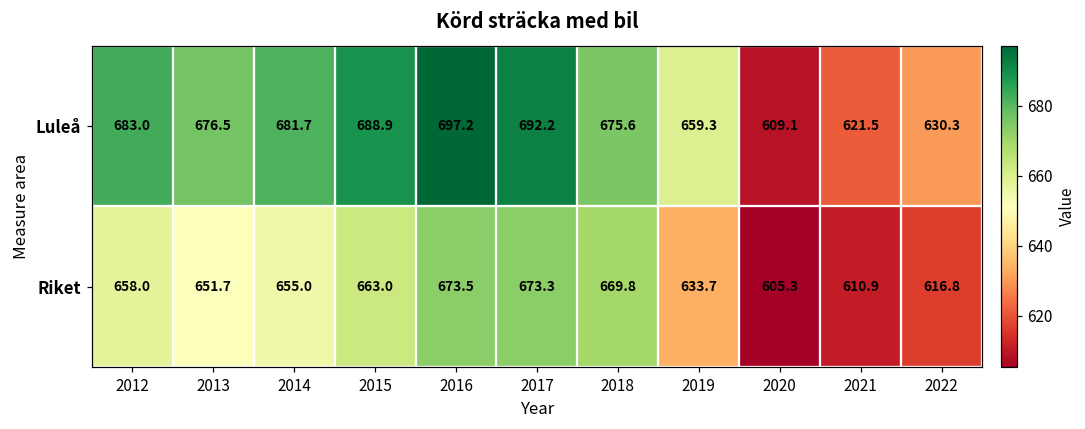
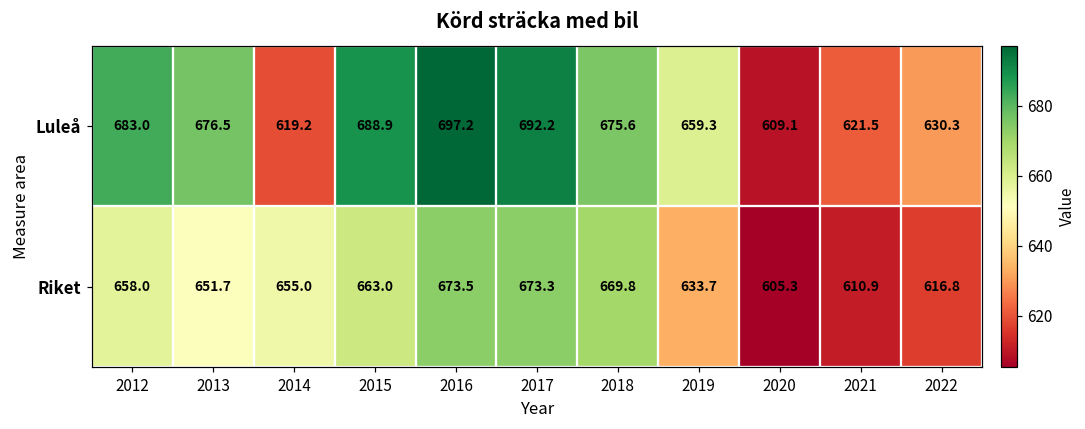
  {
    "Luleå": {
      "2012": 683.0,
      "2013": 676.5,
-     "2014": 681.7,
+     "2014": 619.2,
      "2015": 688.9,
      "2016": 697.2,
      "2017": 692.2,
      "2018": 675.6,
      "2019": 659.3,
      "2020": 609.1,
      "2021": 621.5,
      "2022": 630.3
    },
    "Riket": {
      "2012": 658.0,
      "2013": 651.7,
      "2014": 655.0,
      "2015": 663.0,
      "2016": 673.5,
      "2017": 673.3,
      "2018": 669.8,
      "2019": 633.7,
      "2020": 605.3,
      "2021": 610.9,
      "2022": 616.8
    }
  }
